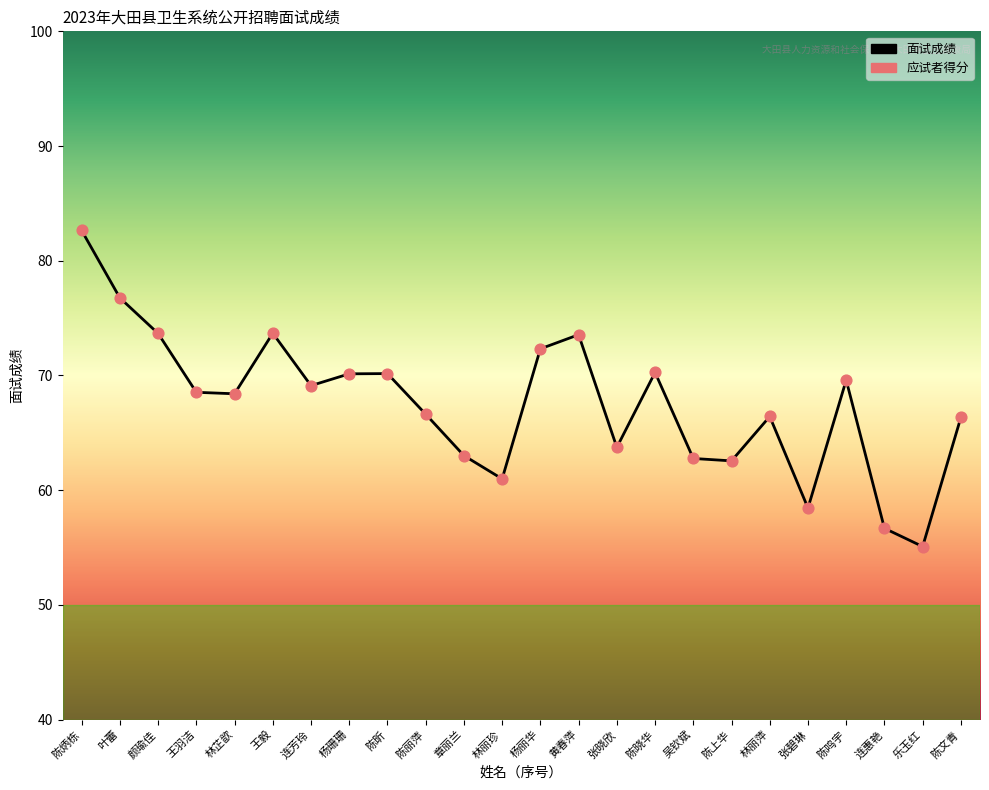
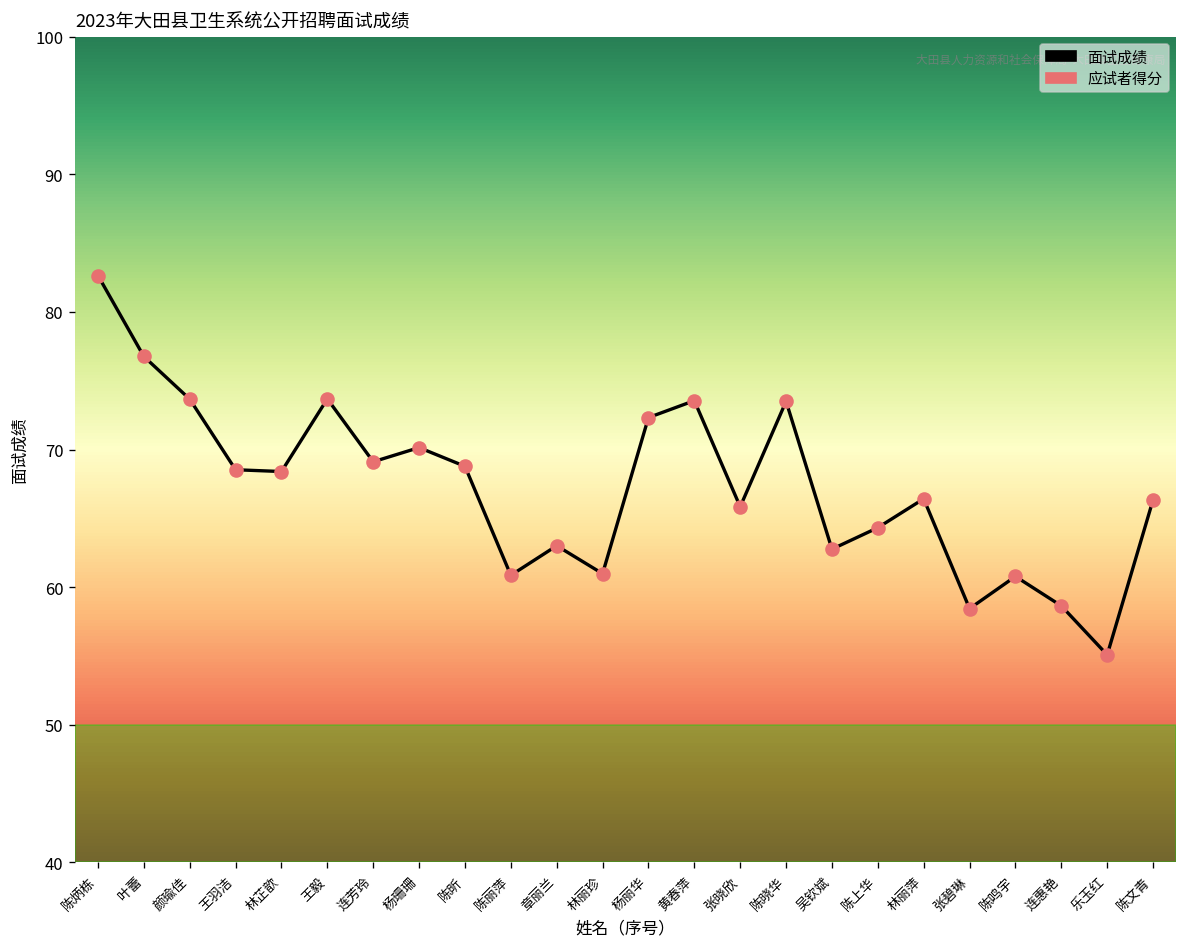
  {
    "陈炳栋": 82.6,
    "叶蕾": 76.8,
    "颜瑜佳": 73.7,
    "王羽洁": 68.5,
    "林芷歆": 68.4,
    "王毅": 73.7,
    "连芳玲": 69.1,
    "杨珊珊": 70.1,
-   "陈昕": 70.2,
-   "陈丽萍": 66.6,
+   "陈昕": 68.8,
+   "陈丽萍": 60.9,
    "章丽兰": 63.0,
    "林丽珍": 61.0,
    "杨丽华": 72.3,
    "黄春萍": 73.6,
-   "张晓欣": 63.7,
-   "陈晓华": 70.3,
+   "张晓欣": 65.8,
+   "陈晓华": 73.5,
    "吴钦斌": 62.8,
-   "陈上华": 62.6,
+   "陈上华": 64.3,
    "林丽萍": 66.4,
    "张碧琳": 58.4,
-   "陈鸣宇": 69.6,
-   "连惠艳": 56.7,
+   "陈鸣宇": 60.8,
+   "连惠艳": 58.6,
    "乐玉红": 55.1,
    "陈文青": 66.3
  }
